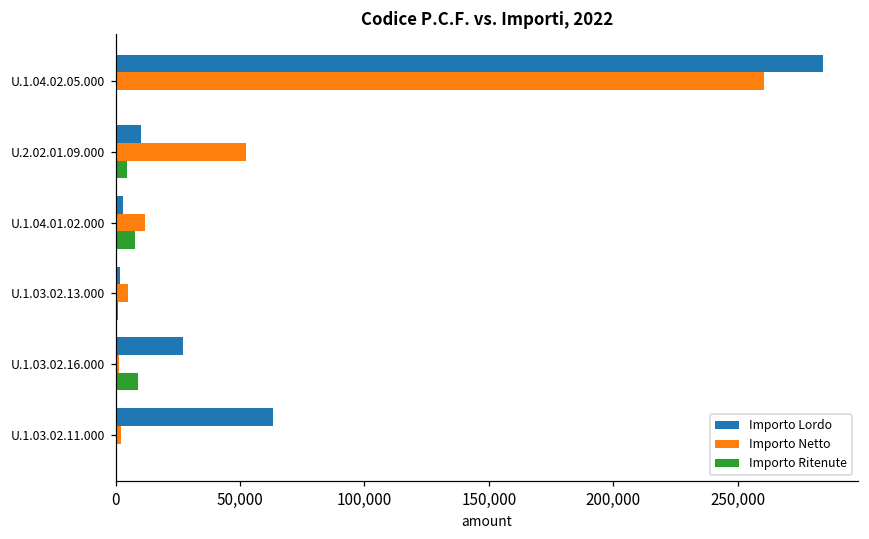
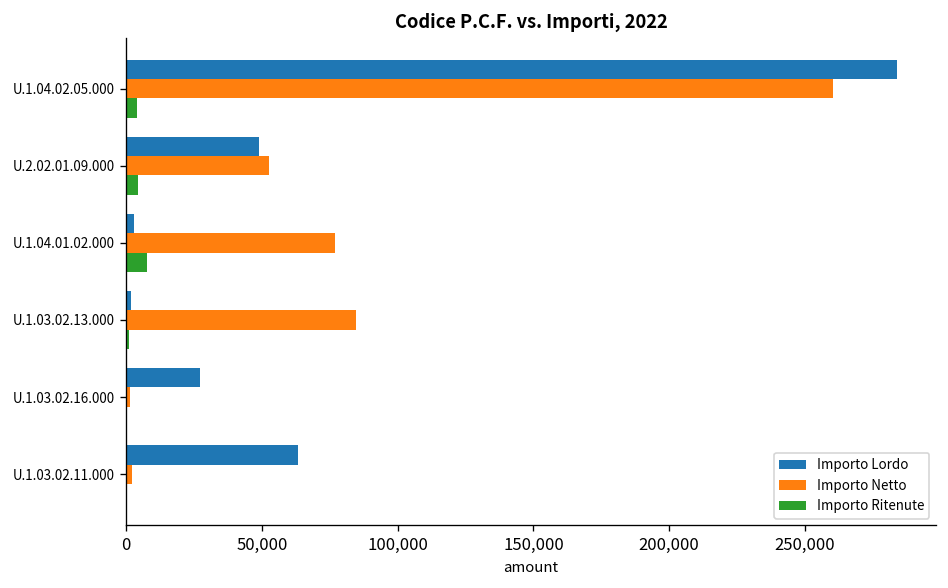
  {
    "Importo Lordo": {
      "U.1.04.02.05.000": "284,000",
-     "U.2.02.01.09.000": "10,000",
+     "U.2.02.01.09.000": "49,000",
      "U.1.04.01.02.000": "3,000",
      "U.1.03.02.13.000": "2,000",
      "U.1.03.02.16.000": "27,000",
      "U.1.03.02.11.000": "63,000"
    },
    "Importo Netto": {
      "U.1.04.02.05.000": "260,000",
      "U.2.02.01.09.000": "52,000",
-     "U.1.04.01.02.000": "12,000",
-     "U.1.03.02.13.000": "5,000",
+     "U.1.04.01.02.000": "77,000",
+     "U.1.03.02.13.000": "85,000",
      "U.1.03.02.16.000": "2,000",
      "U.1.03.02.11.000": "2,000"
    },
    "Importo Ritenute": {
-     "U.1.04.02.05.000": "0",
+     "U.1.04.02.05.000": "4,000",
      "U.2.02.01.09.000": "4,000",
      "U.1.04.01.02.000": "8,000",
-     "U.1.03.02.16.000": "9,000"
+     "U.1.03.02.16.000": "0"
    }
  }
